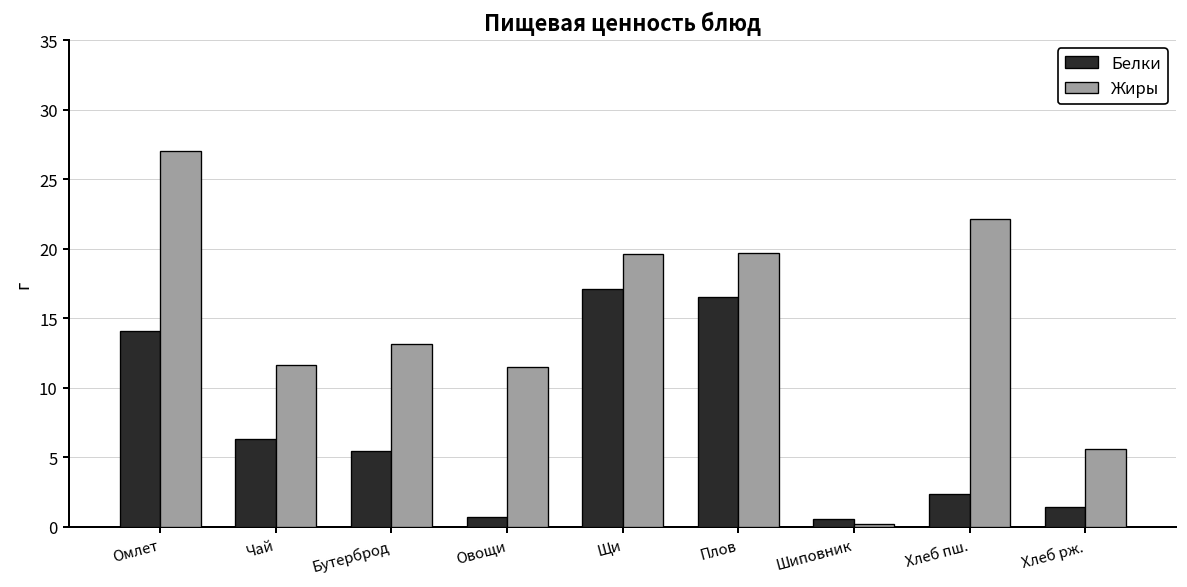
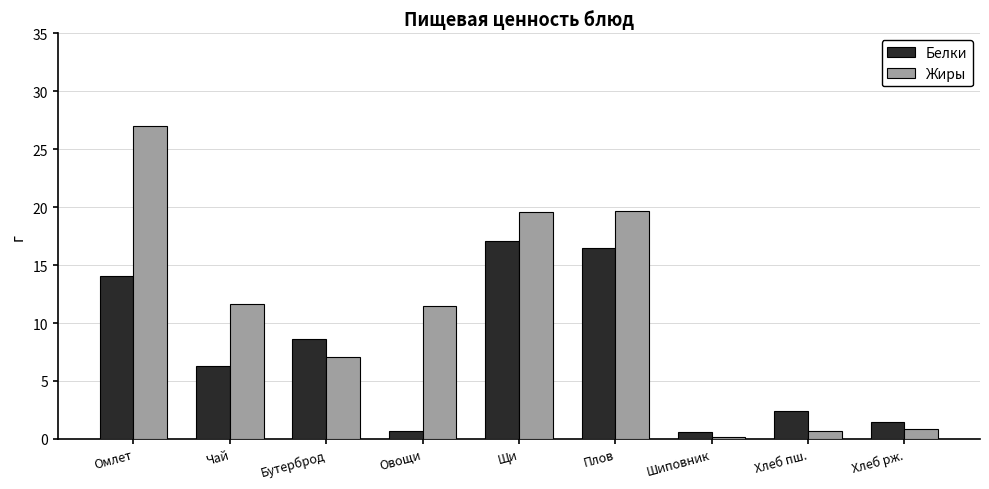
  {
    "Белки": {
      "Омлет": 14.1,
      "Чай": 6.3,
-     "Бутерброд": 5.5,
+     "Бутерброд": 8.6,
      "Овощи": 0.7,
      "Щи": 17.1,
      "Плов": 16.5,
      "Шиповник": 0.6,
      "Хлеб пш.": 2.4,
      "Хлеб рж.": 1.4
    },
    "Жиры": {
      "Омлет": 27.0,
      "Чай": 11.6,
-     "Бутерброд": 13.2,
+     "Бутерброд": 7.0,
      "Овощи": 11.5,
      "Щи": 19.6,
      "Плов": 19.7,
-     "Хлеб пш.": 22.2,
-     "Хлеб рж.": 5.6
+     "Хлеб пш.": 0.7,
+     "Хлеб рж.": 0.9
    }
  }
